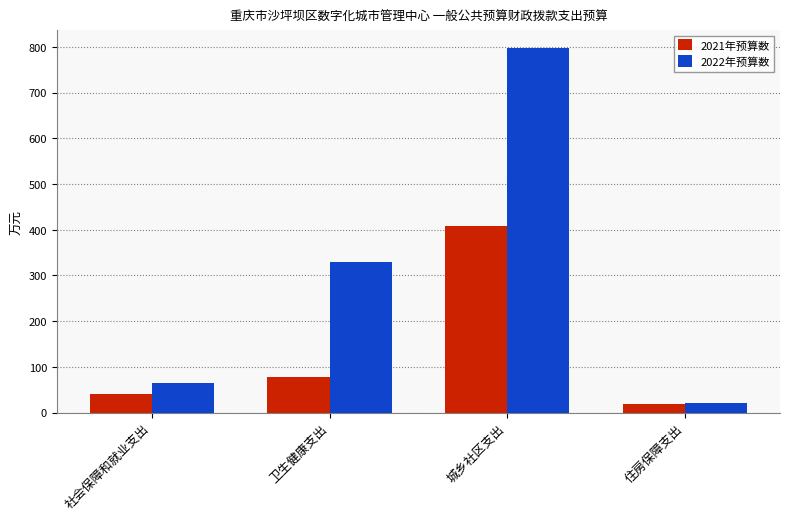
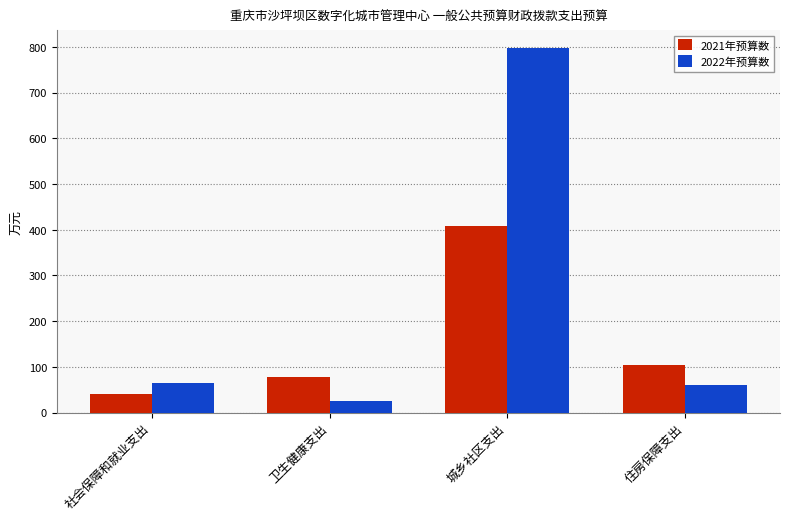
  {
    "2021年预算数": {
      "社会保障和就业支出": 40,
      "卫生健康支出": 80,
      "城乡社区支出": 410,
-     "住房保障支出": 20
+     "住房保障支出": 100
    },
    "2022年预算数": {
      "社会保障和就业支出": 70,
-     "卫生健康支出": 330,
+     "卫生健康支出": 30,
      "城乡社区支出": 800,
-     "住房保障支出": 20
+     "住房保障支出": 60
    }
  }
